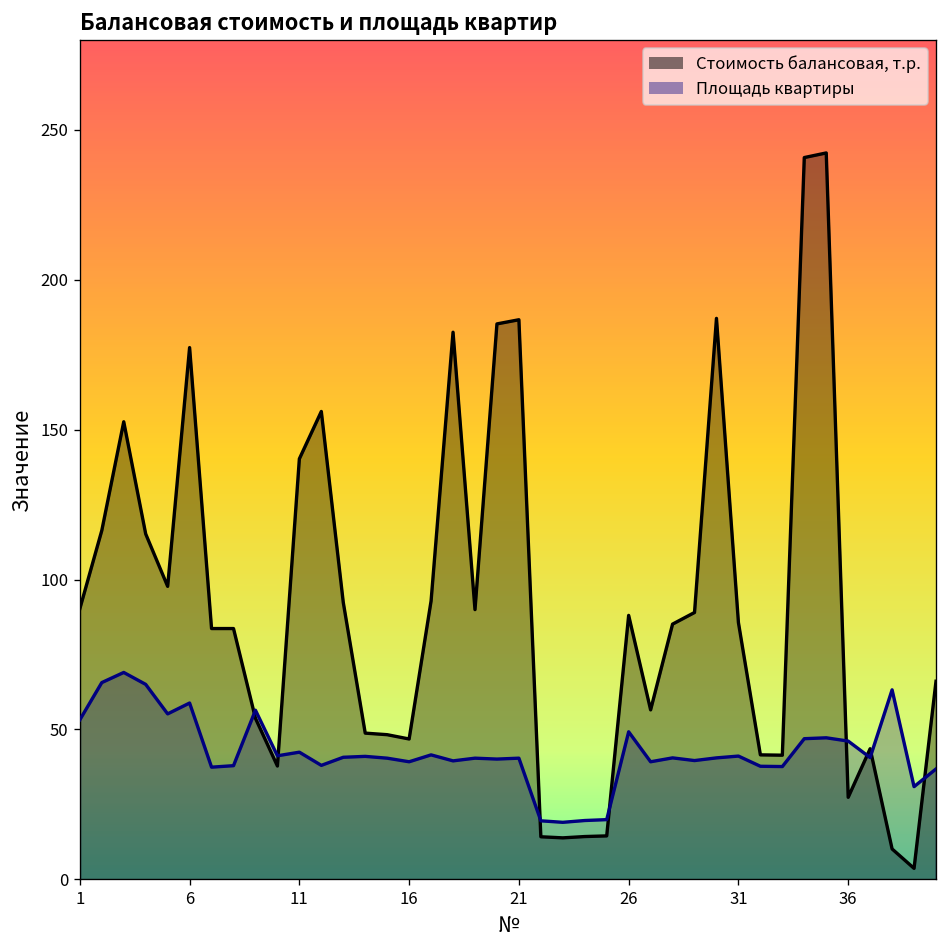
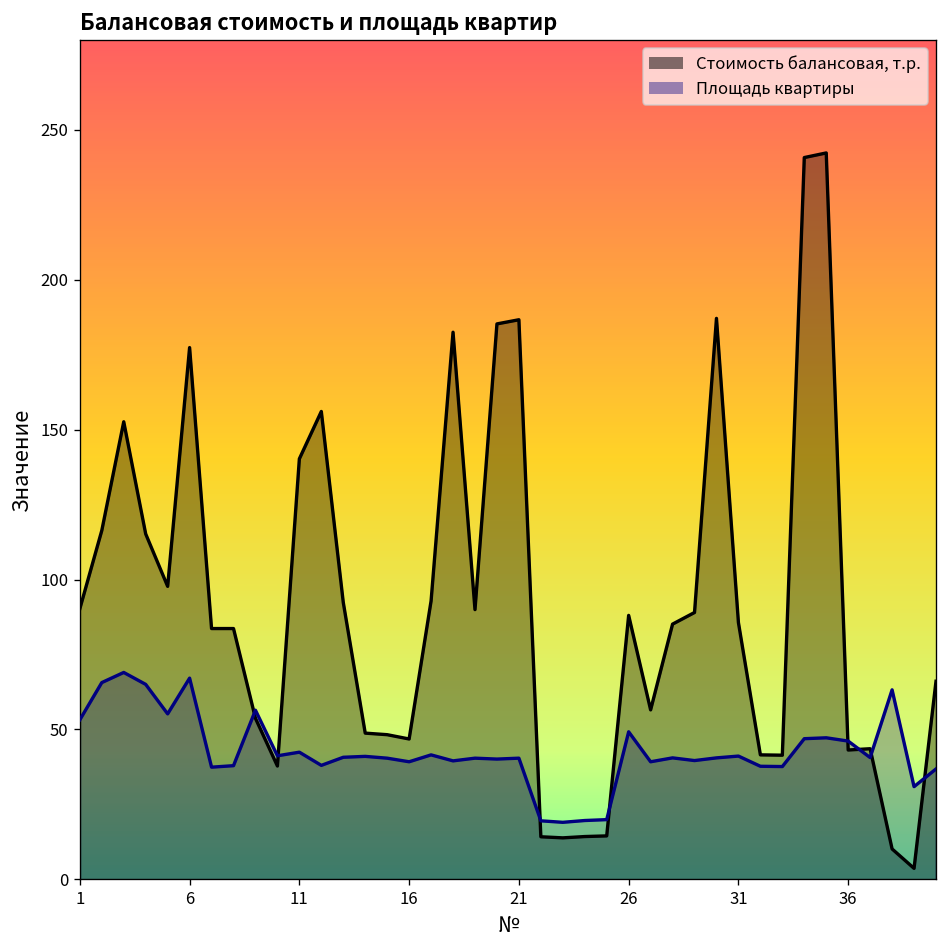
  {
    "Стоимость балансовая, т.р.": {
      "1": 90,
      "6": 177,
      "11": 140,
      "16": 47,
      "21": 187,
      "26": 88,
      "31": 86,
-     "36": 27
+     "36": 43
    },
    "Площадь квартиры": {
      "1": 53,
-     "6": 59,
+     "6": 67,
      "11": 42,
      "16": 39,
      "21": 40,
      "26": 49,
      "31": 41,
      "36": 46
    }
  }
